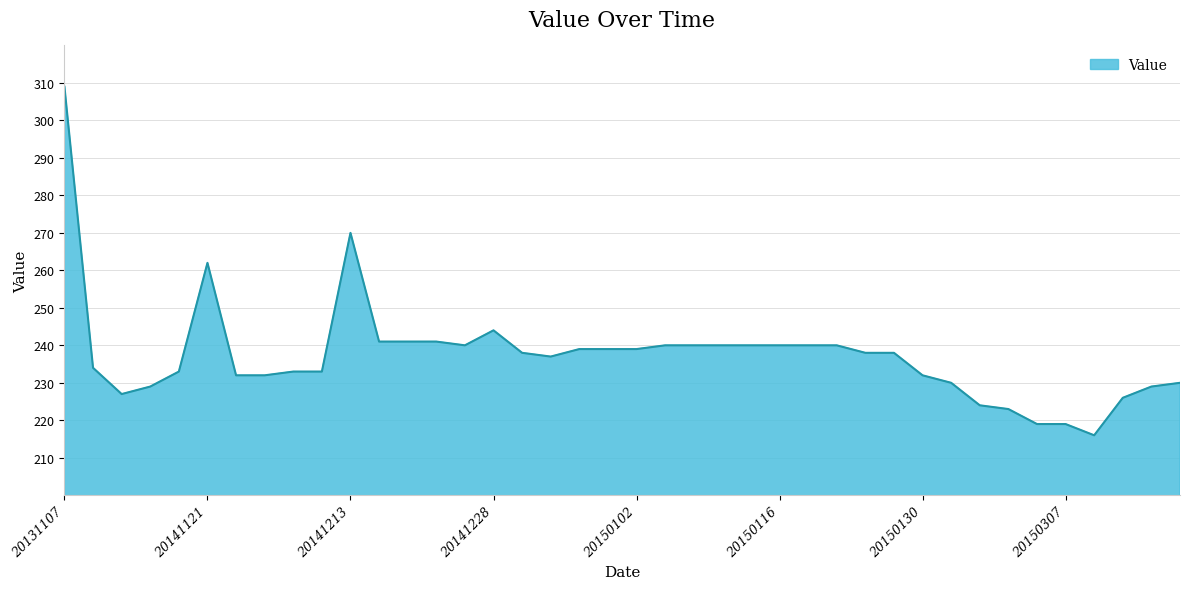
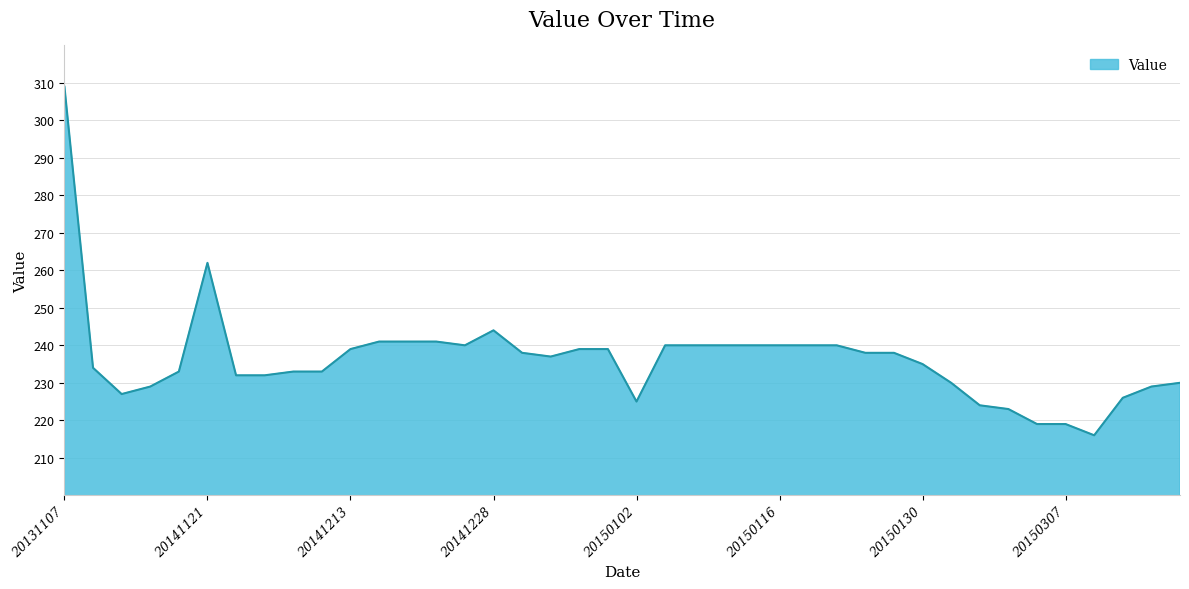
  {
    "20131107": 309,
    "20141121": 262,
-   "20141213": 270,
+   "20141213": 239,
    "20141228": 244,
-   "20150102": 239,
+   "20150102": 225,
    "20150116": 240,
-   "20150130": 232,
+   "20150130": 235,
    "20150307": 219
  }
